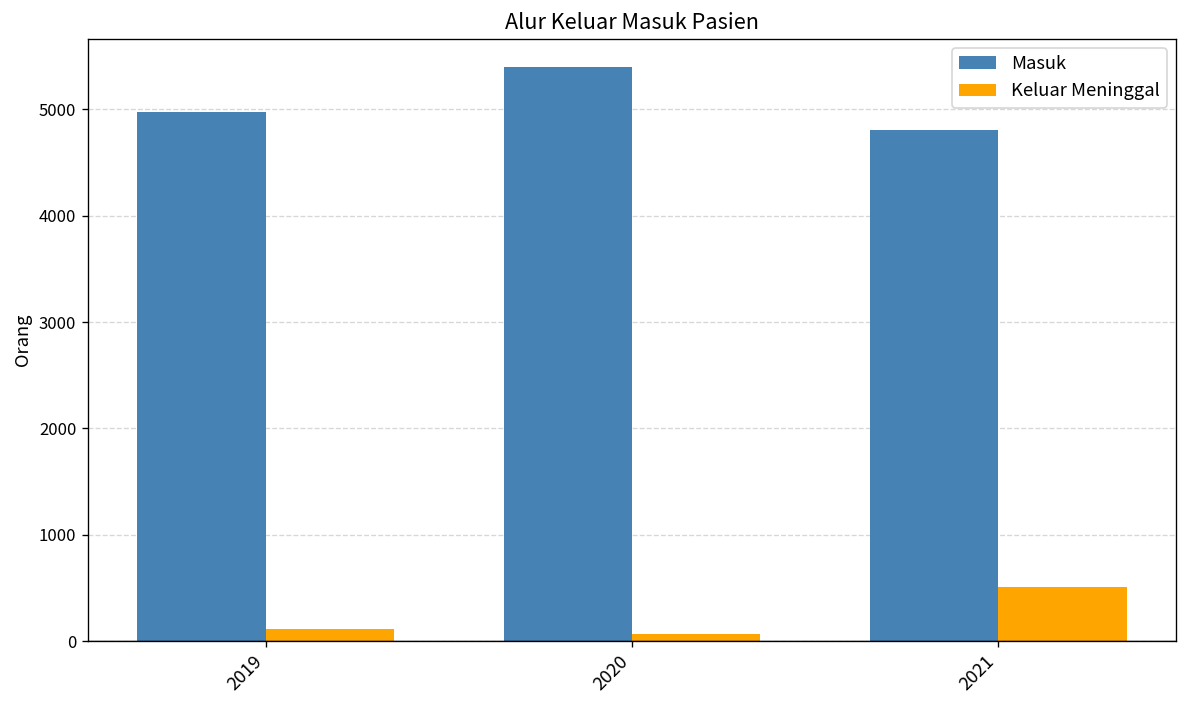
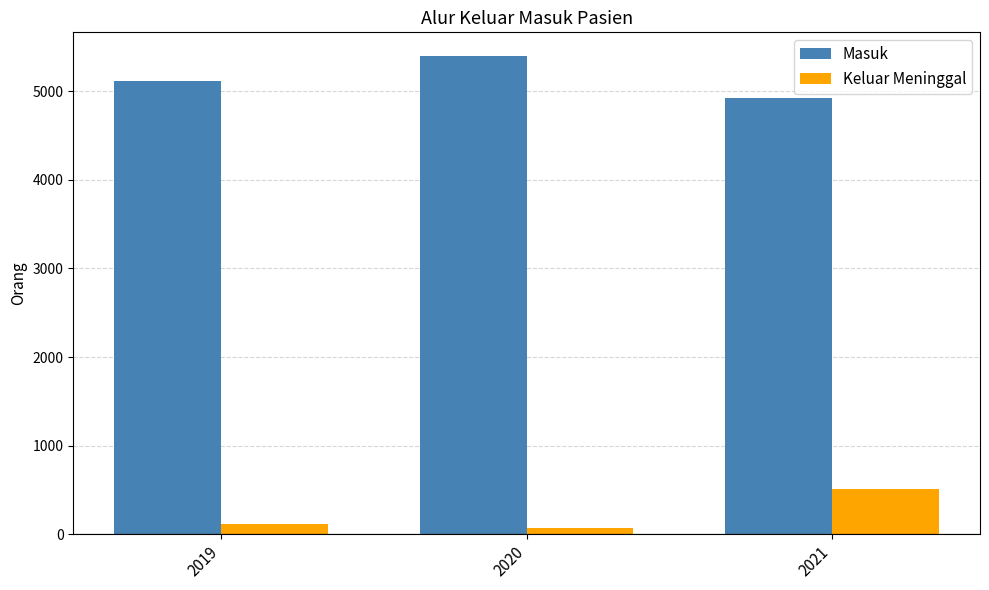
  {
    "Masuk": {
-     "2019": 5000,
+     "2019": 5100,
      "2020": 5400,
-     "2021": 4800
+     "2021": 4900
    },
    "Keluar Meninggal": {
      "2019": 100,
      "2020": 100,
      "2021": 500
    }
  }
